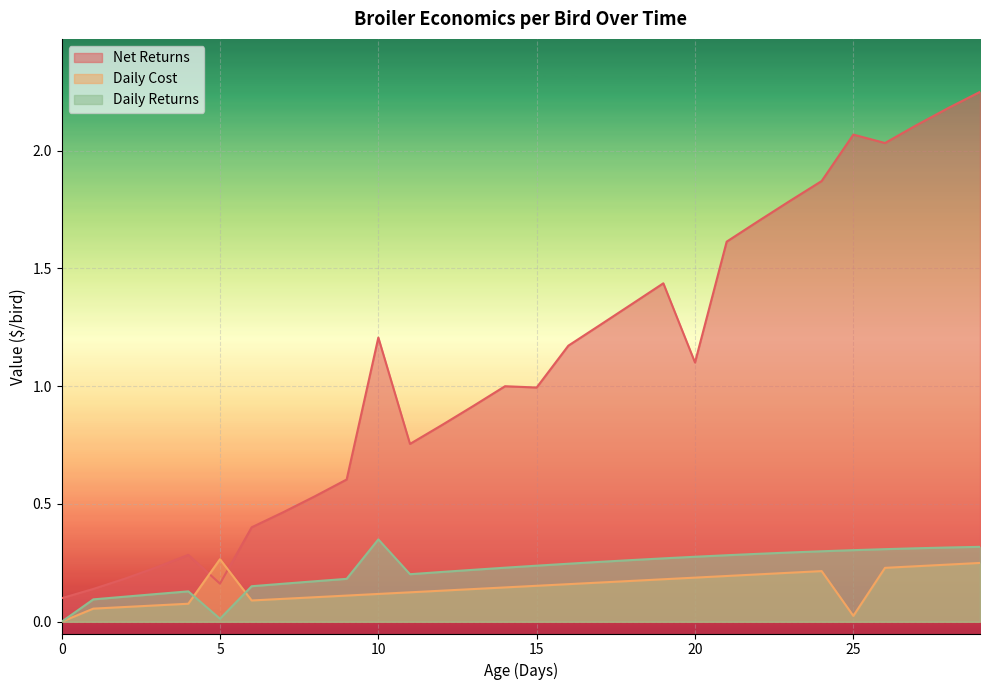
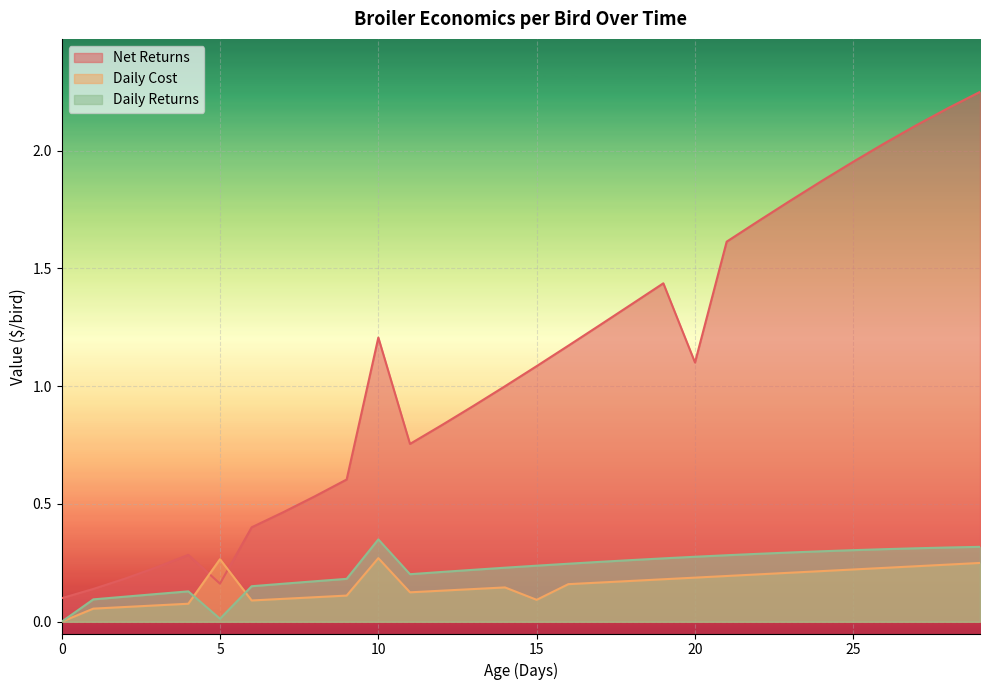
  {
    "Net Returns": {
      "0": 0.10,
      "5": 0.16,
      "10": 1.21,
-     "15": 0.99,
+     "15": 1.09,
      "20": 1.10,
-     "25": 2.07
+     "25": 1.95
    },
    "Daily Cost": {
      "5": 0.27,
-     "10": 0.12,
-     "15": 0.15,
+     "10": 0.27,
+     "15": 0.09,
      "20": 0.19,
-     "25": 0.02
+     "25": 0.22
    },
    "Daily Returns": {
      "5": 0.01,
      "10": 0.35,
      "15": 0.24,
      "20": 0.28,
      "25": 0.30
    }
  }
